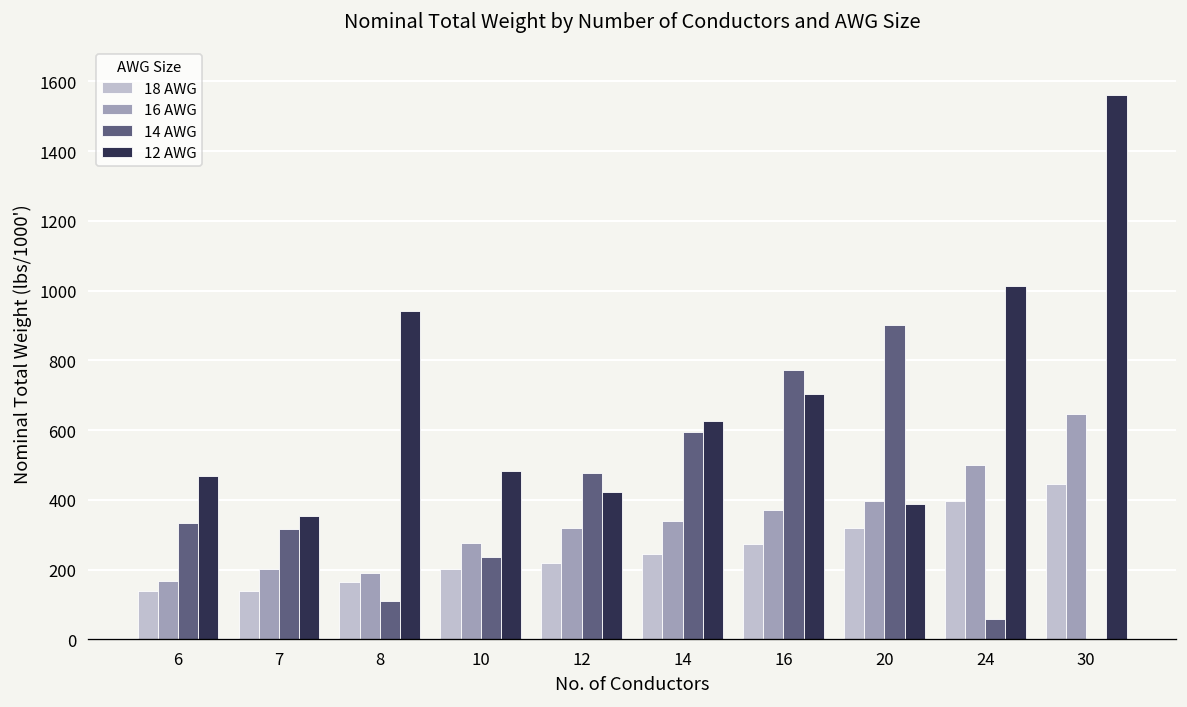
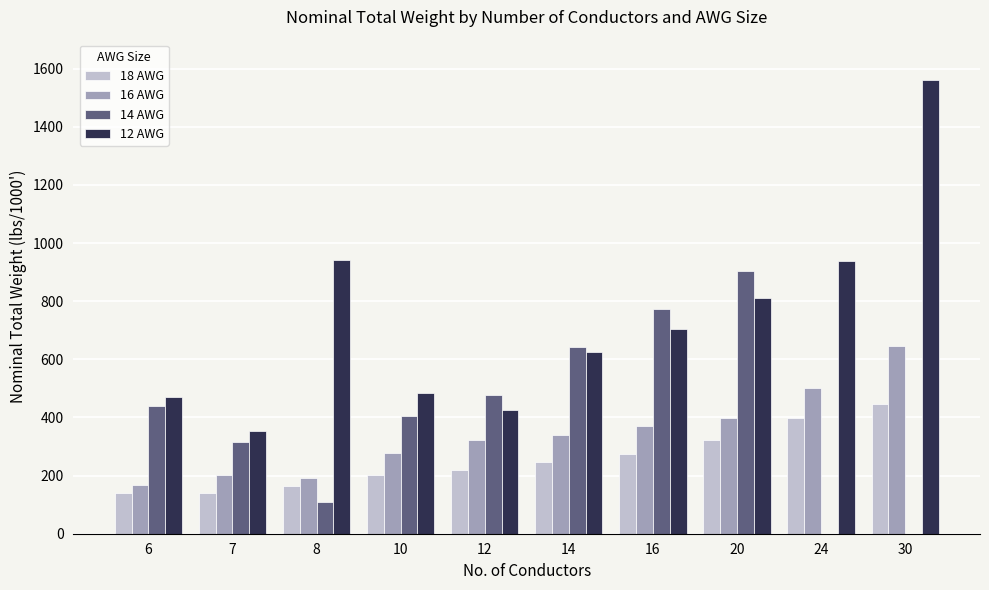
  {
    "14 AWG": {
-     "6": 340,
+     "6": 440,
      "7": 320,
      "8": 110,
-     "10": 240,
+     "10": 400,
      "12": 480,
-     "14": 600,
+     "14": 640,
      "16": 770,
      "20": 900,
-     "24": 60,
+     "24": 0,
      "30": 0
    },
    "12 AWG": {
      "6": 470,
      "7": 350,
      "8": 940,
      "10": 480,
      "12": 420,
      "14": 630,
      "16": 710,
-     "20": 390,
-     "24": 1010,
+     "20": 810,
+     "24": 940,
      "30": 1560
    }
  }
